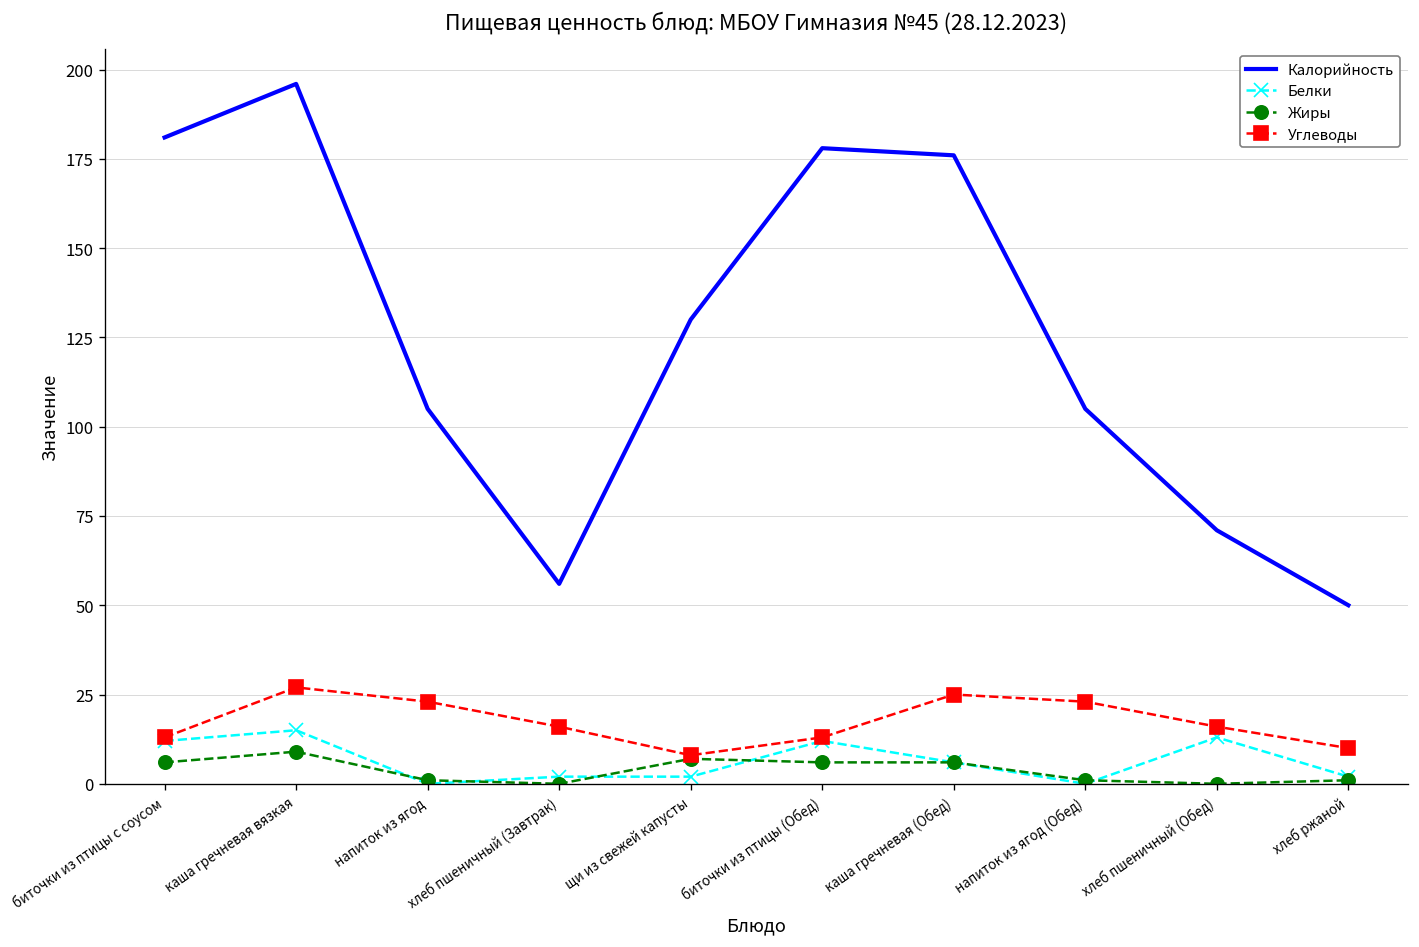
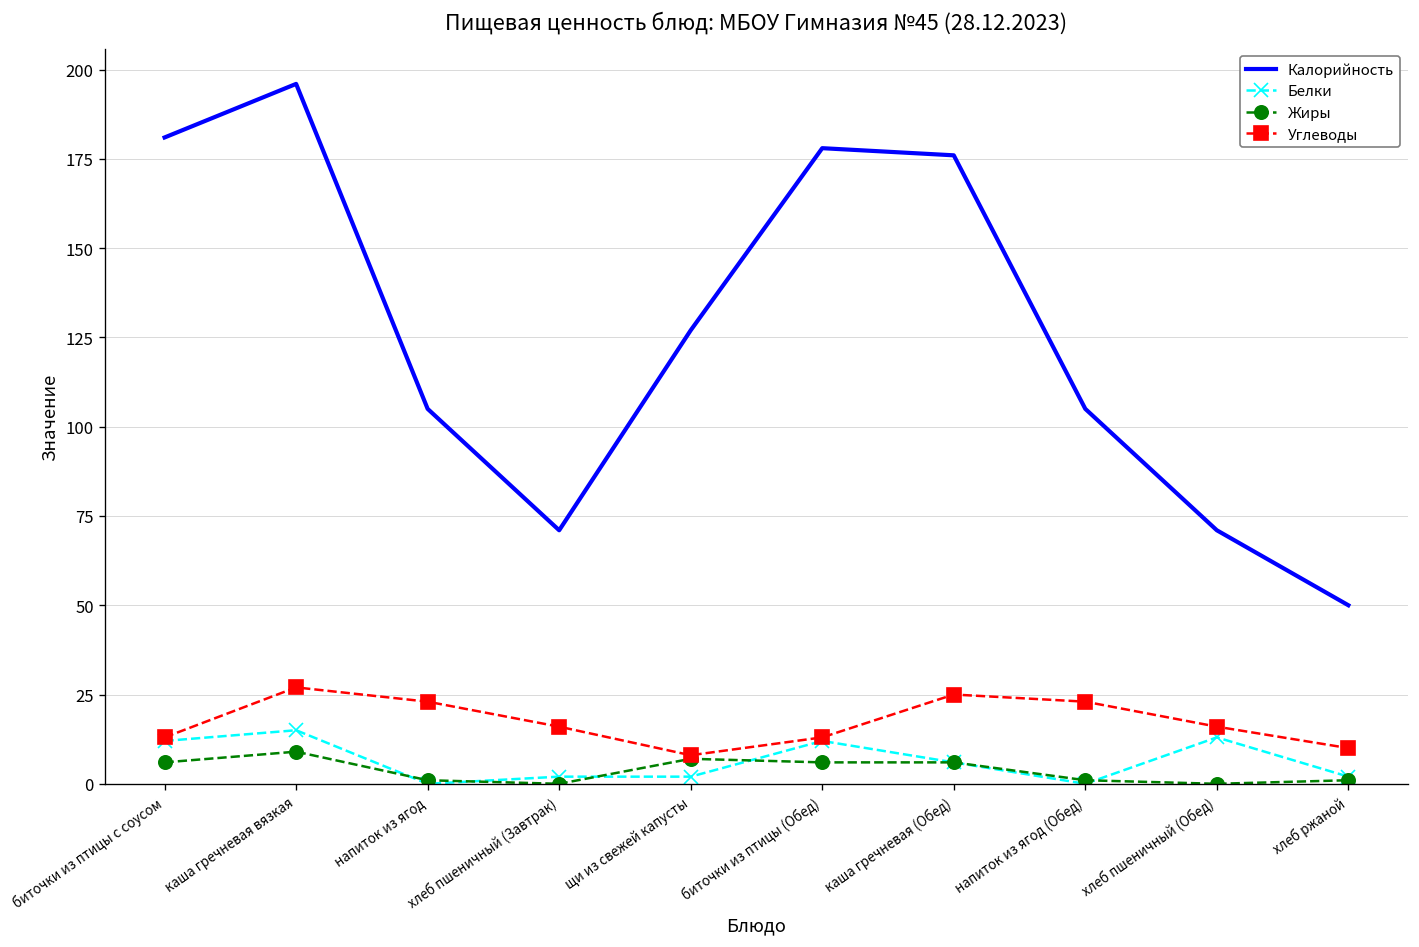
  {
    "Калорийность": {
      "биточки из птицы с соусом": 181,
      "каша гречневая вязкая": 196,
      "напиток из ягод": 105,
-     "хлеб пшеничный (Завтрак)": 56,
-     "щи из свежей капусты": 130,
+     "хлеб пшеничный (Завтрак)": 71,
+     "щи из свежей капусты": 127,
      "биточки из птицы (Обед)": 178,
      "каша гречневая (Обед)": 176,
      "напиток из ягод (Обед)": 105,
      "хлеб пшеничный (Обед)": 71,
      "хлеб ржаной": 50
    },
    "Белки": {
      "биточки из птицы с соусом": 12,
      "каша гречневая вязкая": 15,
      "напиток из ягод": 0,
      "хлеб пшеничный (Завтрак)": 2,
      "щи из свежей капусты": 2,
      "биточки из птицы (Обед)": 12,
      "напиток из ягод (Обед)": 0,
      "хлеб пшеничный (Обед)": 13,
      "хлеб ржаной": 2
    },
    "Жиры": {
      "биточки из птицы с соусом": 6,
      "каша гречневая вязкая": 9,
      "напиток из ягод": 1,
      "хлеб пшеничный (Завтрак)": 0,
      "щи из свежей капусты": 7,
      "биточки из птицы (Обед)": 6,
      "напиток из ягод (Обед)": 1,
      "хлеб пшеничный (Обед)": 0,
      "хлеб ржаной": 1
    },
    "Углеводы": {
      "биточки из птицы с соусом": 13,
      "каша гречневая вязкая": 27,
      "напиток из ягод": 23,
      "хлеб пшеничный (Завтрак)": 16,
      "щи из свежей капусты": 8,
      "биточки из птицы (Обед)": 13,
      "каша гречневая (Обед)": 25,
      "напиток из ягод (Обед)": 23,
      "хлеб пшеничный (Обед)": 16,
      "хлеб ржаной": 10
    }
  }
